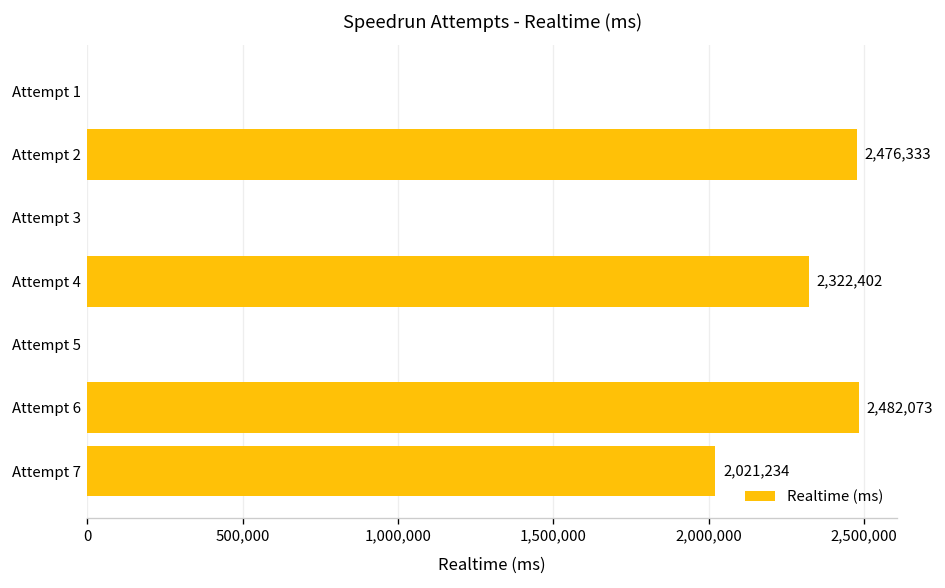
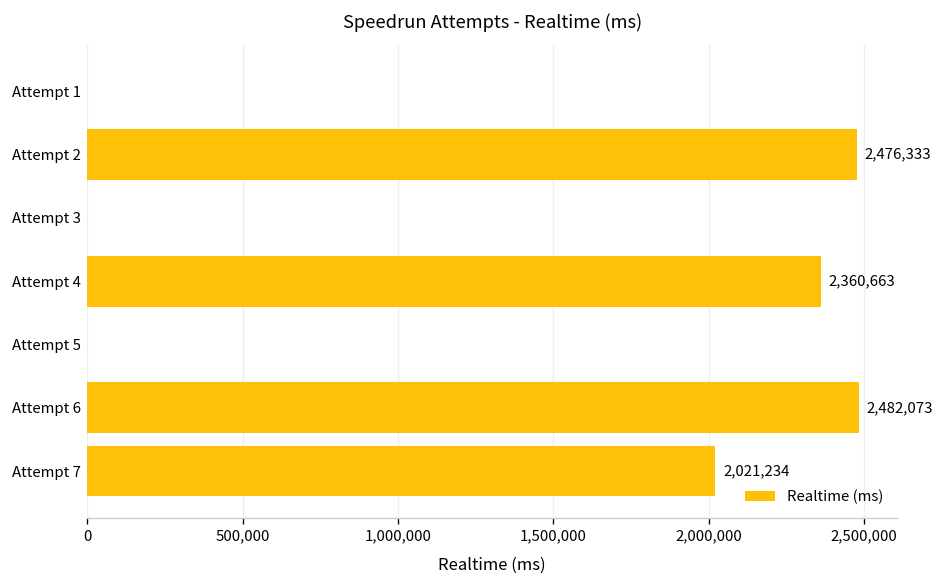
  {
    "Attempt 2": "2,476,333",
-   "Attempt 4": "2,322,402",
+   "Attempt 4": "2,360,663",
    "Attempt 6": "2,482,073",
    "Attempt 7": "2,021,234"
  }
